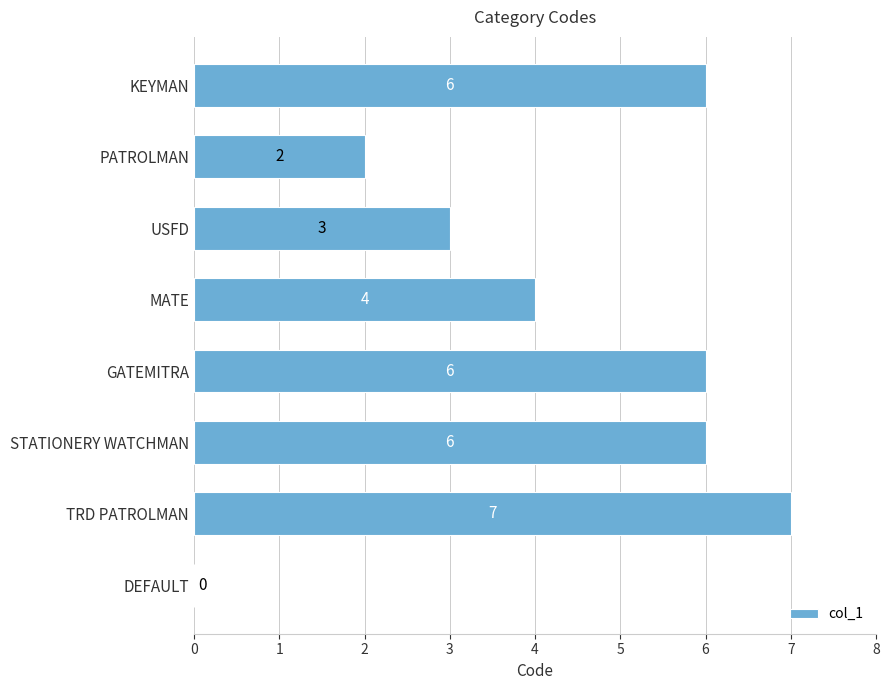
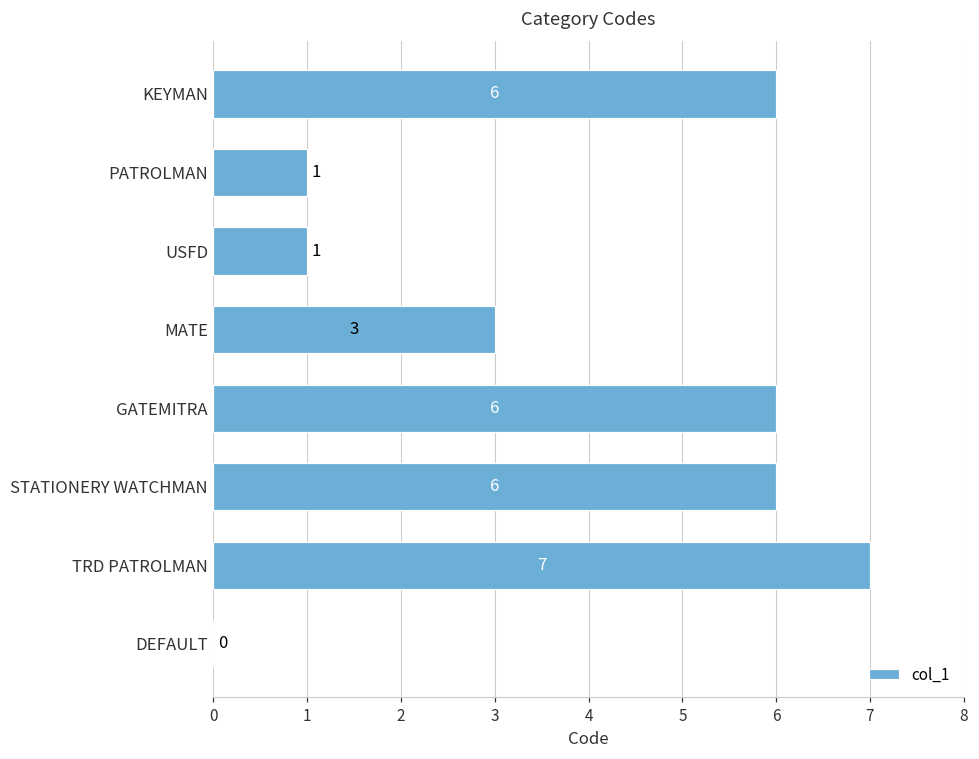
  {
    "KEYMAN": 6,
-   "PATROLMAN": 2,
-   "USFD": 3,
-   "MATE": 4,
+   "PATROLMAN": 1,
+   "USFD": 1,
+   "MATE": 3,
    "GATEMITRA": 6,
    "STATIONERY WATCHMAN": 6,
    "TRD PATROLMAN": 7,
    "DEFAULT": 0
  }
